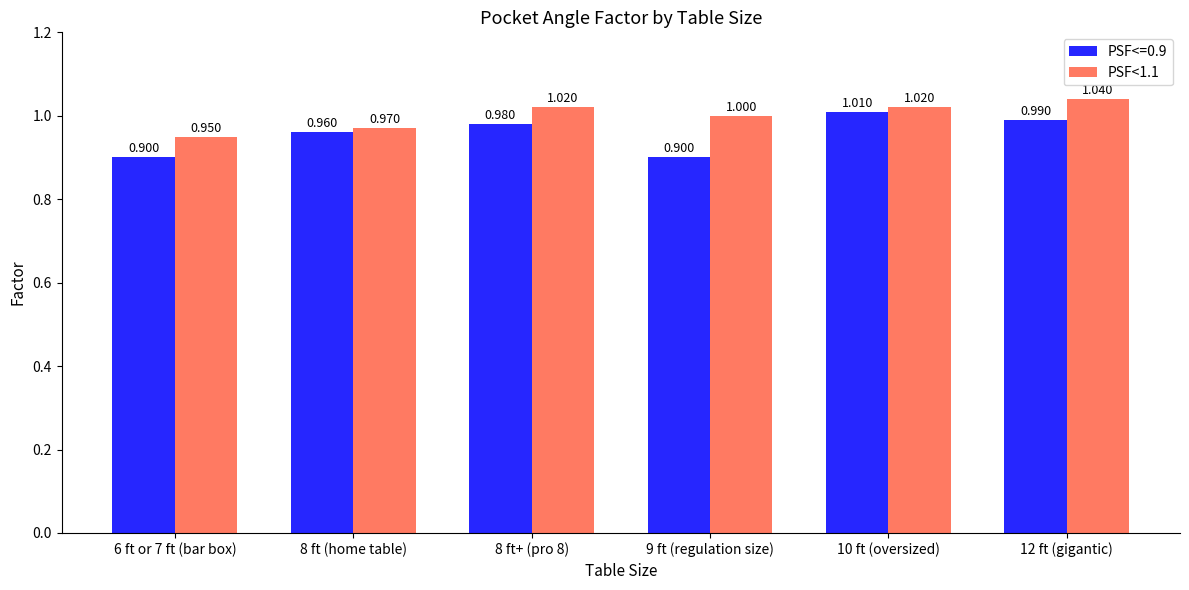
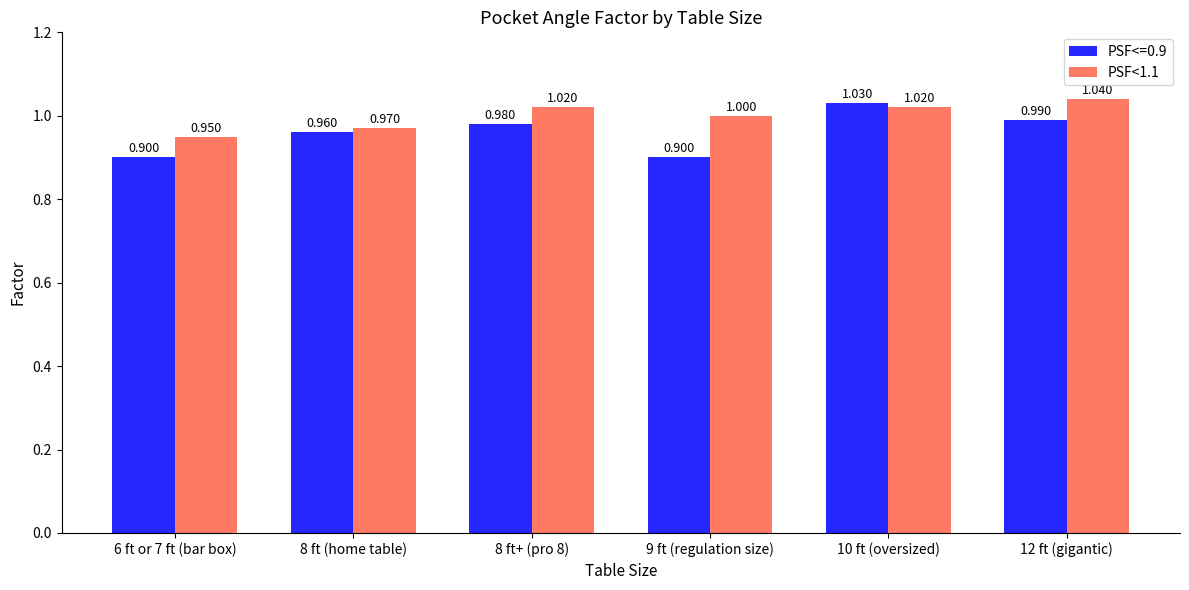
  {
    "PSF<=0.9": {
      "6 ft or 7 ft (bar box)": 0.900,
      "8 ft (home table)": 0.960,
      "8 ft+ (pro 8)": 0.980,
      "9 ft (regulation size)": 0.900,
-     "10 ft (oversized)": 1.010,
+     "10 ft (oversized)": 1.030,
      "12 ft (gigantic)": 0.990
    },
    "PSF<1.1": {
      "6 ft or 7 ft (bar box)": 0.950,
      "8 ft (home table)": 0.970,
      "8 ft+ (pro 8)": 1.020,
      "9 ft (regulation size)": 1.000,
      "10 ft (oversized)": 1.020
    }
  }
